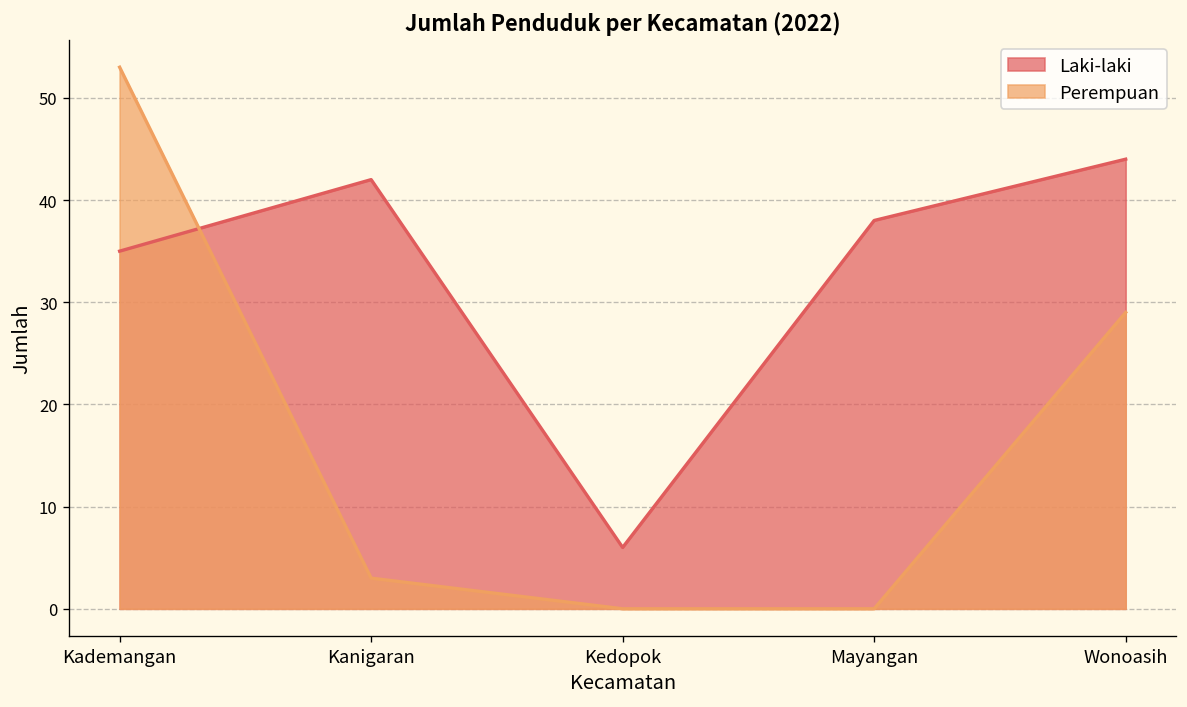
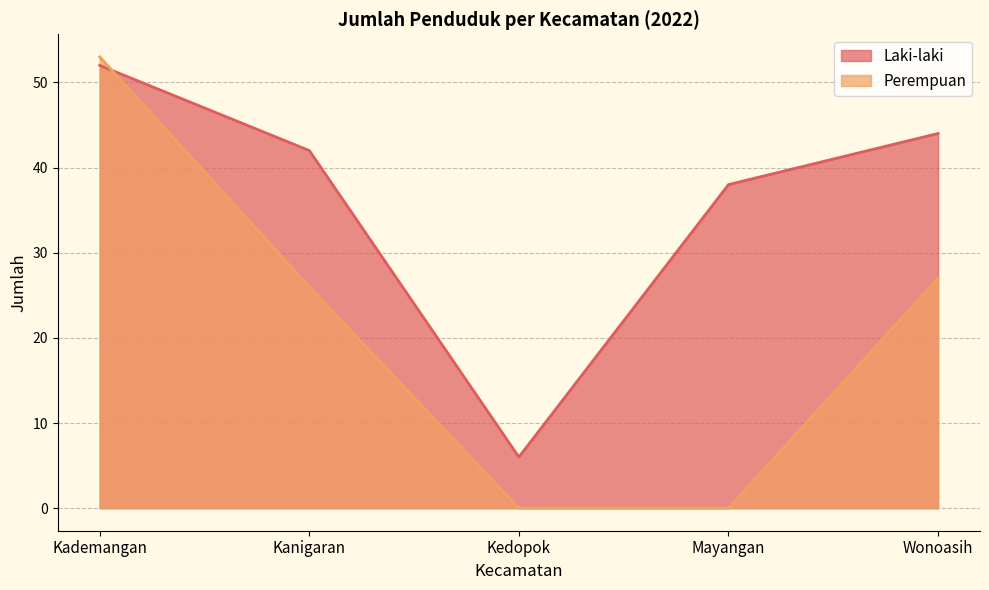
  {
    "Laki-laki": {
-     "Kademangan": 35,
+     "Kademangan": 52,
      "Kanigaran": 42,
      "Kedopok": 6,
      "Mayangan": 38,
      "Wonoasih": 44
    },
    "Perempuan": {
      "Kademangan": 53,
-     "Kanigaran": 3,
+     "Kanigaran": 26,
      "Kedopok": 0,
      "Mayangan": 0,
-     "Wonoasih": 29
+     "Wonoasih": 27
    }
  }
